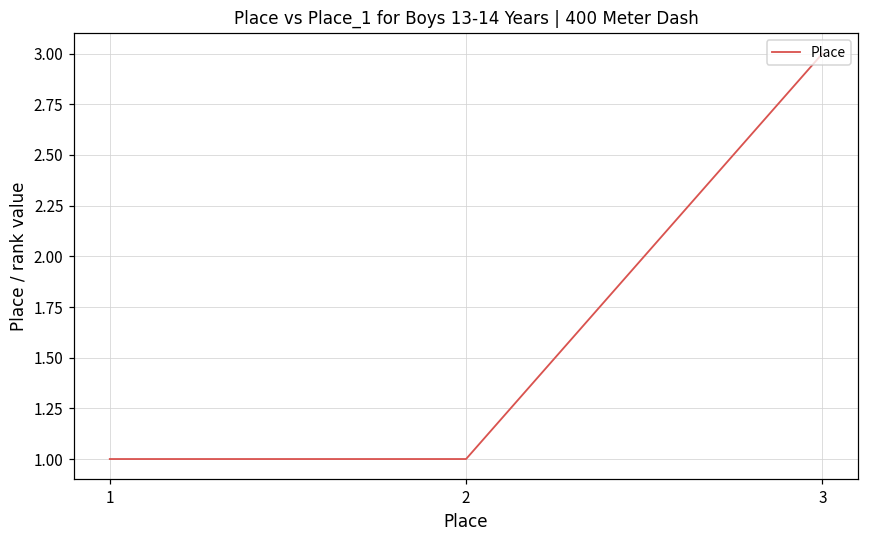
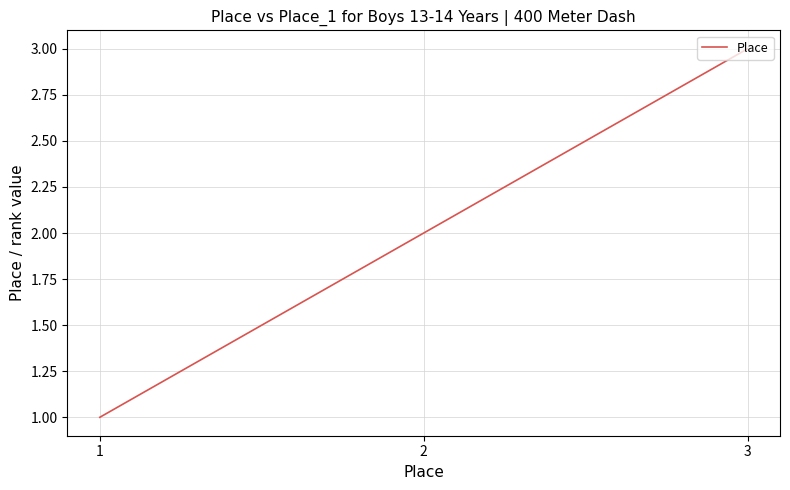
  {
    "1": 1,
-   "2": 1
+   "2": 2
  }
